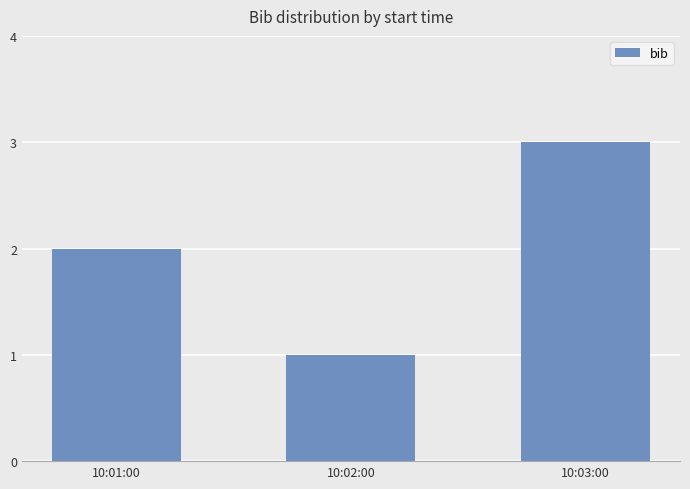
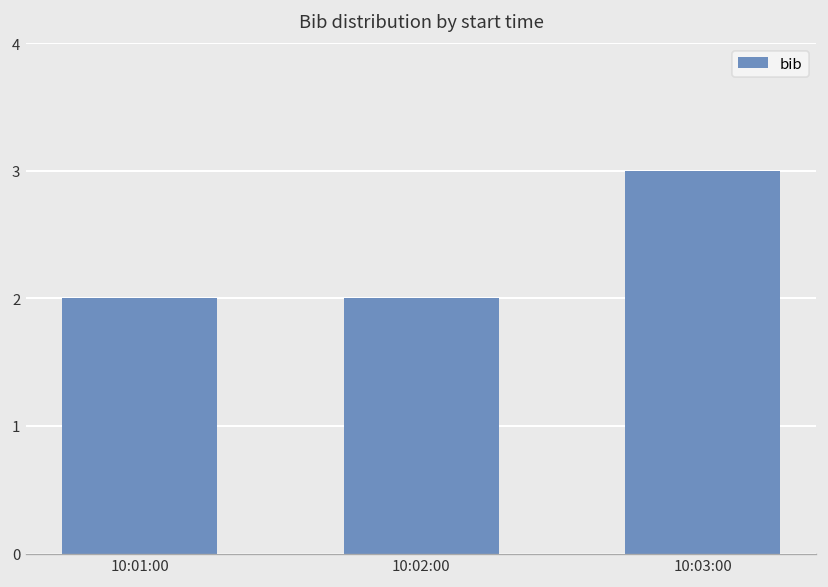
  {
    "10:01:00": 2,
-   "10:02:00": 1,
+   "10:02:00": 2,
    "10:03:00": 3
  }
